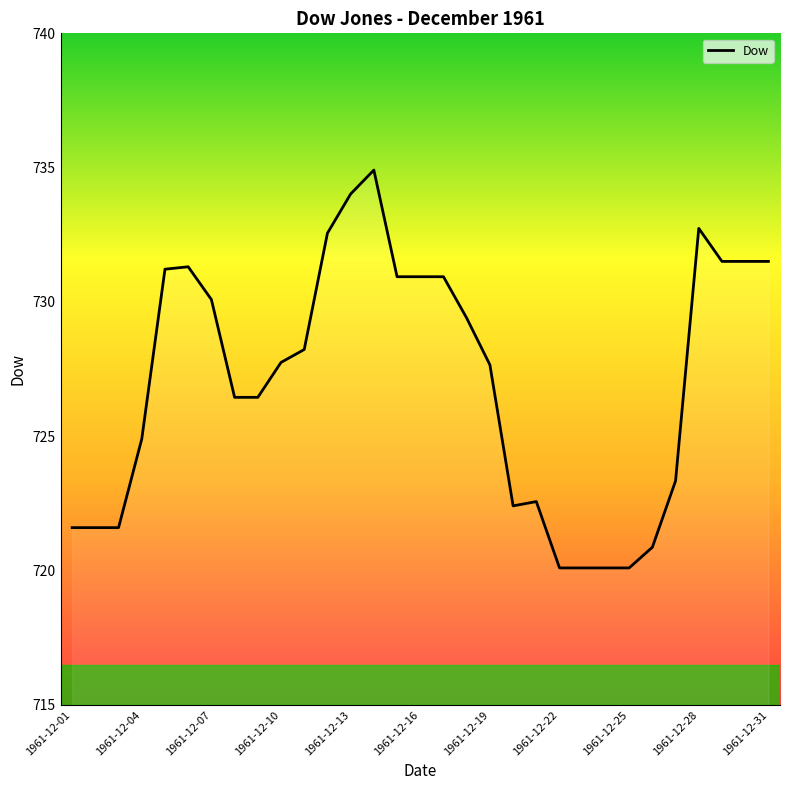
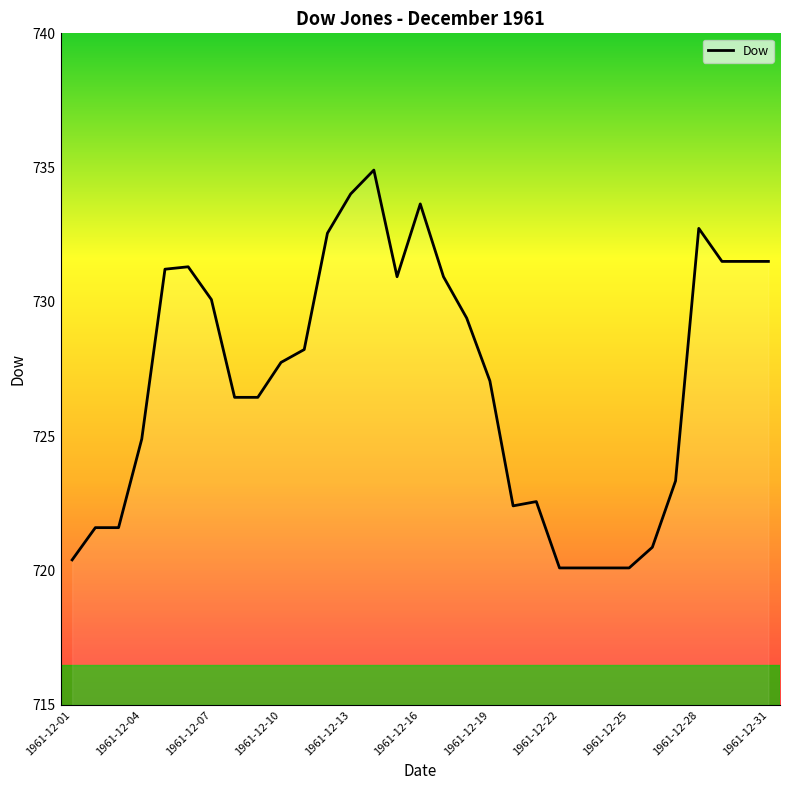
  {
-   "1961-12-01": 721.6,
+   "1961-12-01": 720.4,
    "1961-12-04": 724.9,
    "1961-12-07": 730.1,
    "1961-12-10": 727.8,
    "1961-12-13": 734.0,
-   "1961-12-16": 730.9,
-   "1961-12-19": 727.7,
+   "1961-12-16": 733.7,
+   "1961-12-19": 727.1,
    "1961-12-22": 720.1,
    "1961-12-25": 720.1,
    "1961-12-28": 732.7,
    "1961-12-31": 731.5
  }
